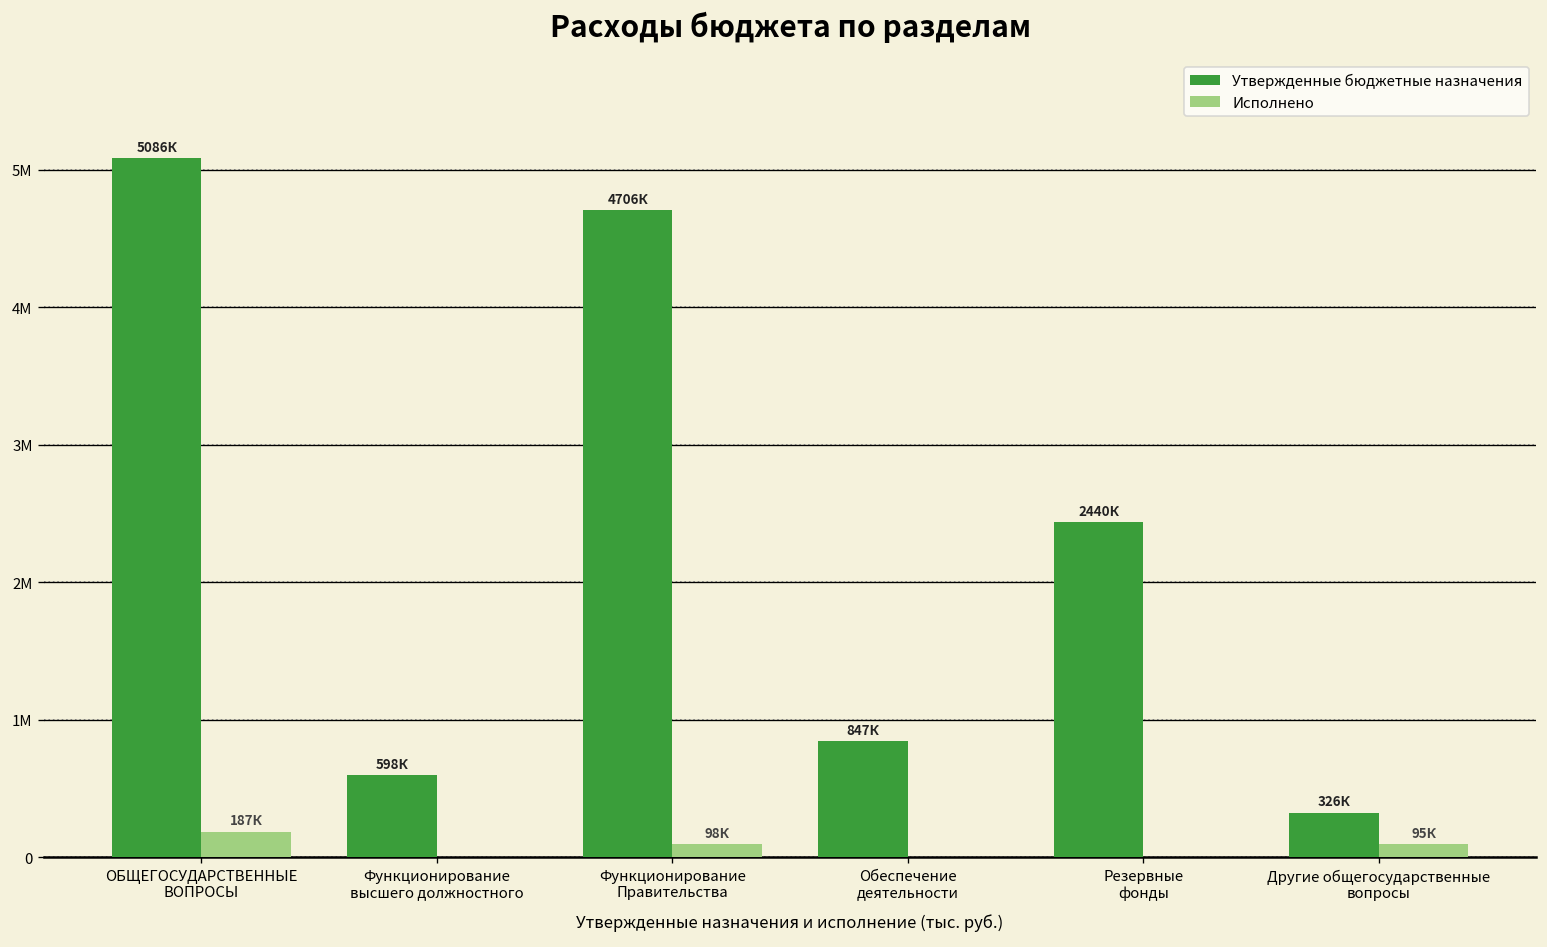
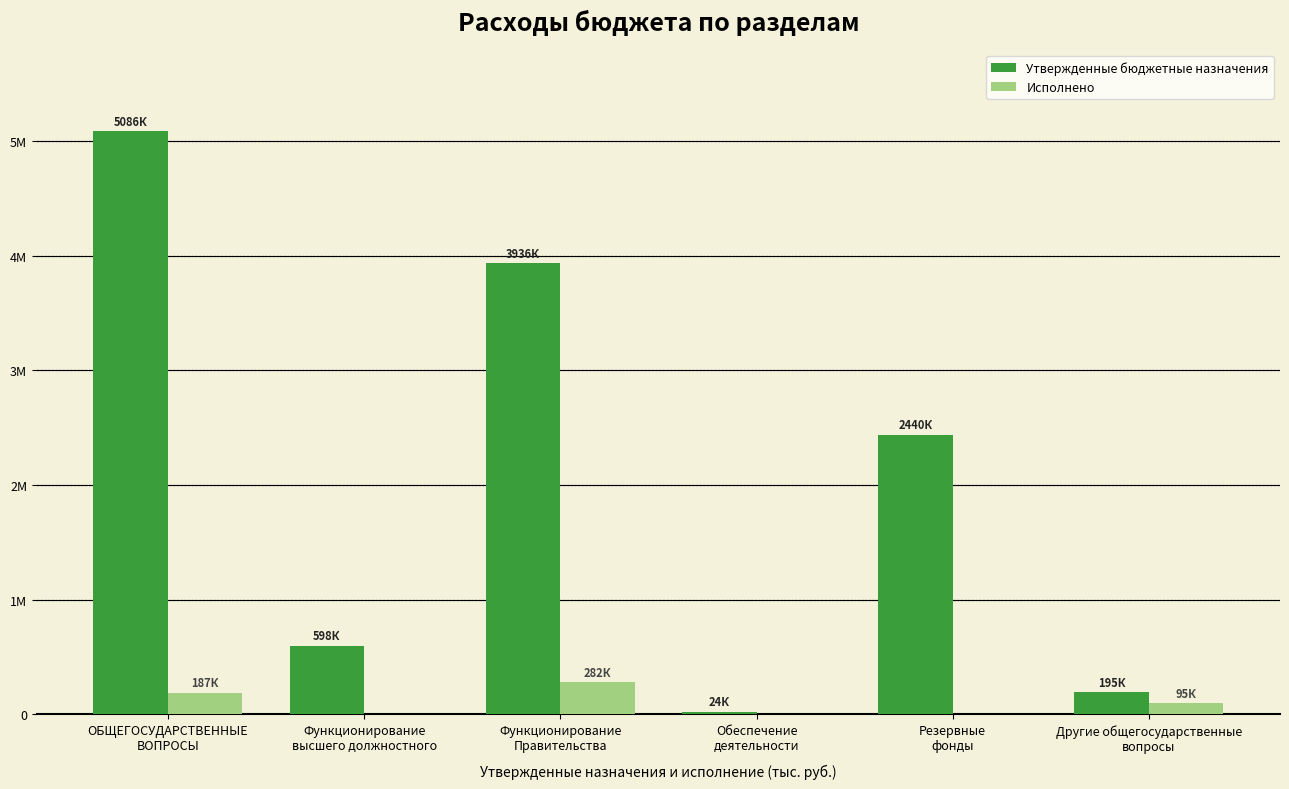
  {
    "Утвержденные бюджетные назначения": {
-     "Функционирование Правительства": "4706К",
-     "Обеспечение деятельности": "847К",
-     "Другие общегосударственные вопросы": "326К"
+     "Функционирование Правительства": "3936К",
+     "Обеспечение деятельности": "24К",
+     "Другие общегосударственные вопросы": "195К"
    },
    "Исполнено": {
-     "Функционирование Правительства": "98К"
+     "Функционирование Правительства": "282К"
    }
  }
